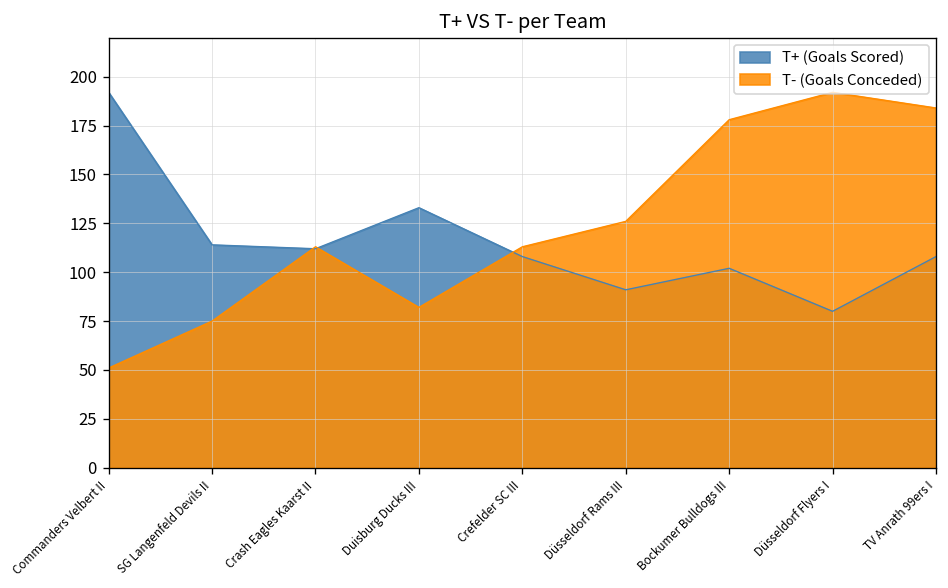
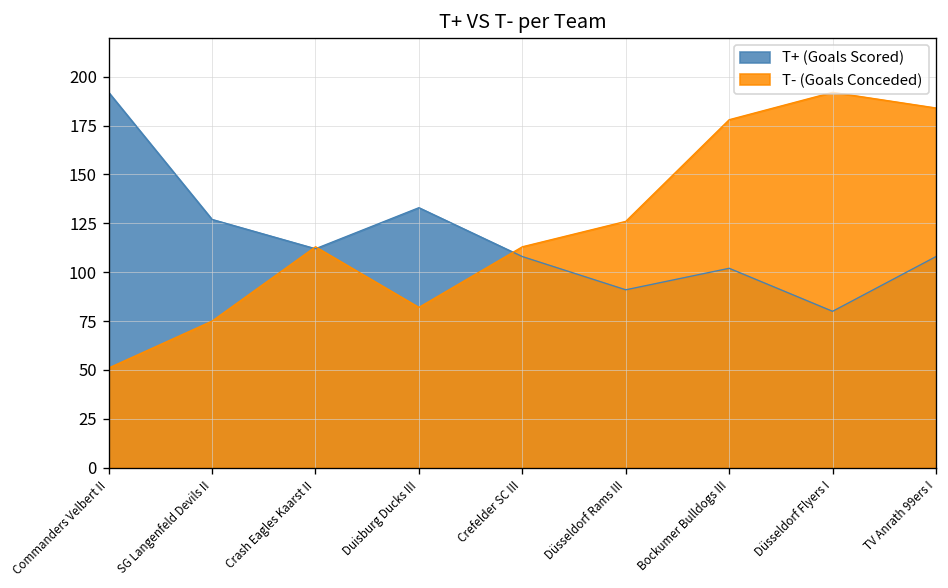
  {
    "T+ (Goals Scored)": {
      "Commanders Velbert II": 192,
-     "SG Langenfeld Devils II": 114,
+     "SG Langenfeld Devils II": 127,
      "Duisburg Ducks III": 133,
      "Crefelder SC III": 108,
      "Düsseldorf Rams III": 91,
      "Bockumer Bulldogs III": 102,
      "Düsseldorf Flyers I": 80,
      "TV Anrath 99ers I": 108
    },
    "T- (Goals Conceded)": {
      "Commanders Velbert II": 51,
      "SG Langenfeld Devils II": 75,
      "Duisburg Ducks III": 82,
      "Crefelder SC III": 113,
      "Düsseldorf Rams III": 126,
      "Bockumer Bulldogs III": 178,
      "TV Anrath 99ers I": 184
    }
  }
